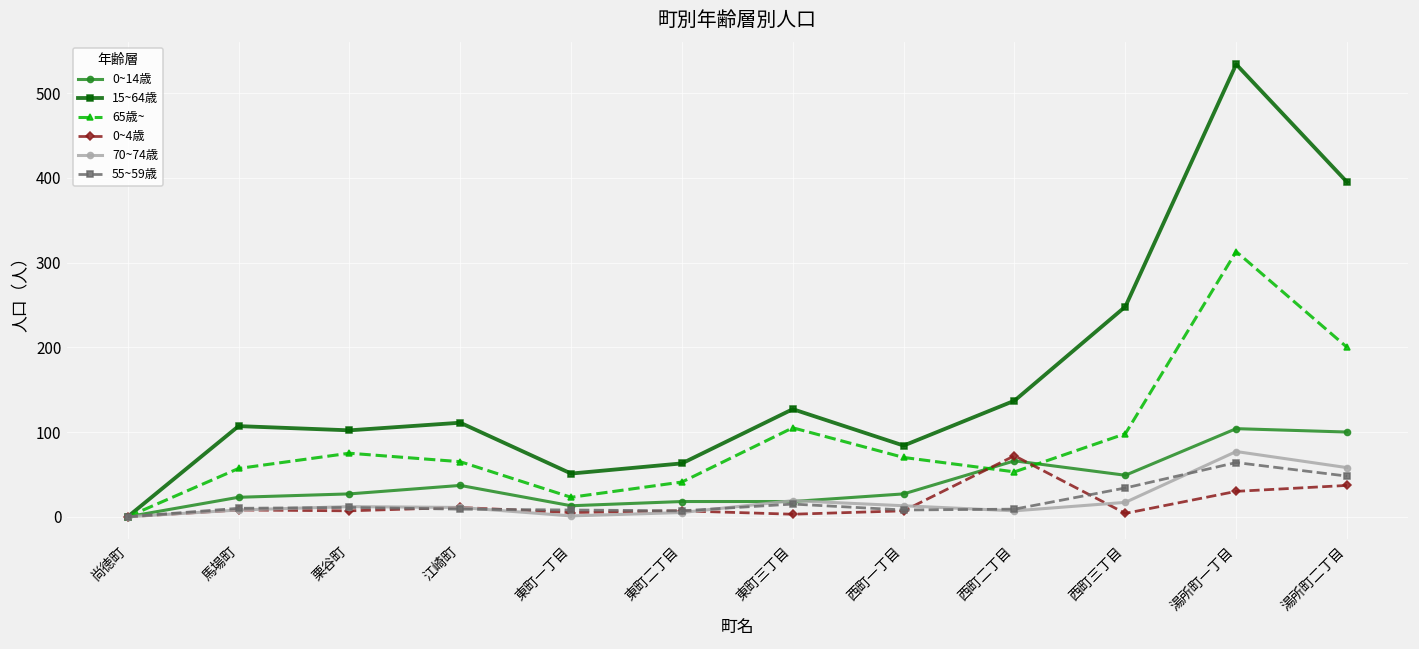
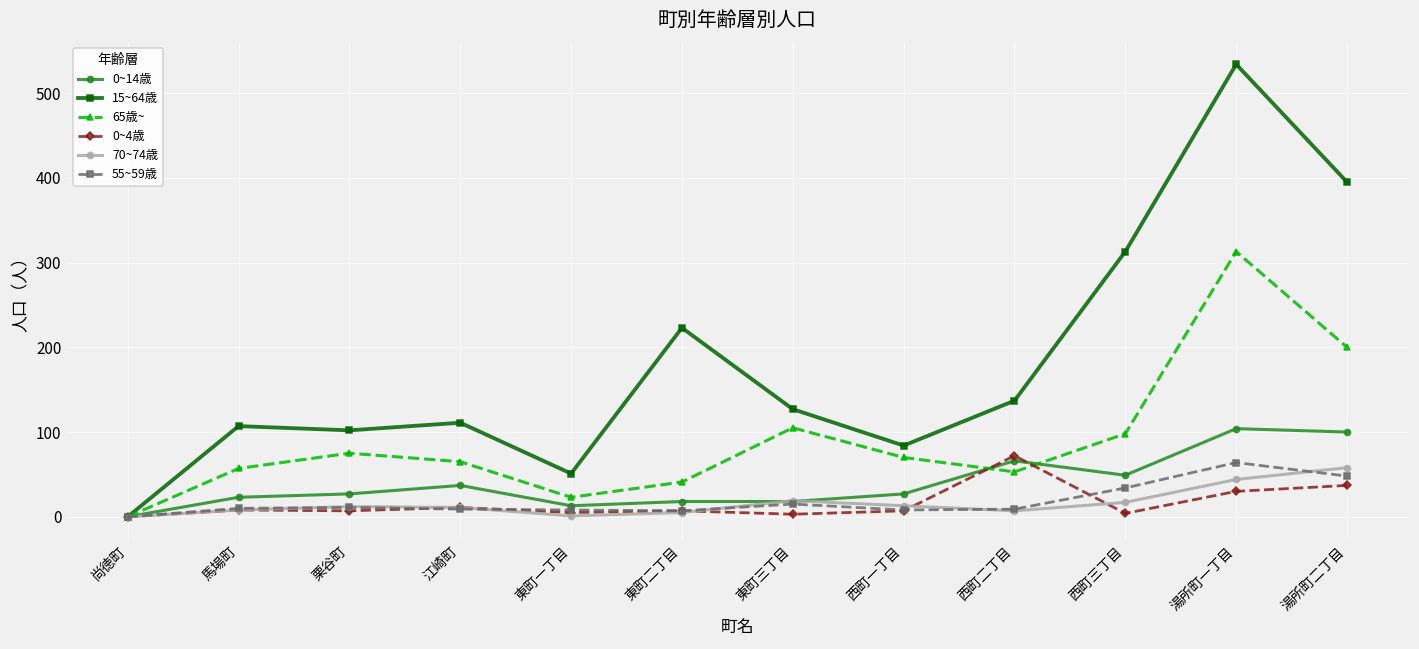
  {
    "0~14歳": {
      "馬場町": 20,
      "栗谷町": 30,
      "江崎町": 40,
      "東町一丁目": 10,
      "東町二丁目": 20,
      "西町一丁目": 30,
      "西町二丁目": 70,
      "西町三丁目": 50,
      "湯所町一丁目": 100,
      "湯所町二丁目": 100
    },
    "15~64歳": {
      "馬場町": 110,
      "栗谷町": 100,
      "江崎町": 110,
      "東町一丁目": 50,
-     "東町二丁目": 60,
+     "東町二丁目": 220,
      "東町三丁目": 130,
      "西町一丁目": 80,
      "西町二丁目": 140,
-     "西町三丁目": 250,
+     "西町三丁目": 310,
      "湯所町一丁目": 530,
      "湯所町二丁目": 400
    },
    "65歳~": {
      "馬場町": 60,
      "栗谷町": 80,
      "江崎町": 70,
      "東町一丁目": 20,
      "東町二丁目": 40,
      "東町三丁目": 110,
      "西町一丁目": 70,
      "西町二丁目": 50,
      "西町三丁目": 100,
      "湯所町一丁目": 310,
      "湯所町二丁目": 200
    },
    "0~4歳": {
      "栗谷町": 10,
      "東町三丁目": 0,
      "西町二丁目": 70,
      "西町三丁目": 0,
      "湯所町一丁目": 30,
      "湯所町二丁目": 40
    },
    "70~74歳": {
      "東町一丁目": 0,
      "西町一丁目": 10,
      "西町三丁目": 20,
-     "湯所町一丁目": 80,
+     "湯所町一丁目": 40,
      "湯所町二丁目": 60
    },
    "55~59歳": {
      "西町三丁目": 30,
      "湯所町一丁目": 60,
      "湯所町二丁目": 50
    }
  }
